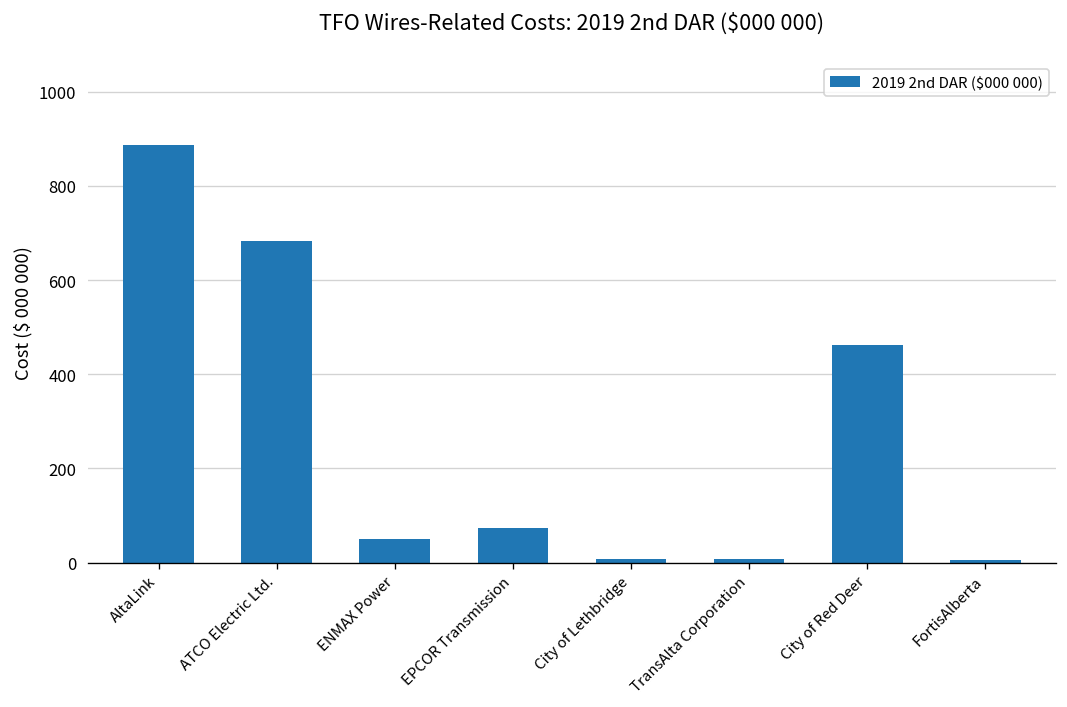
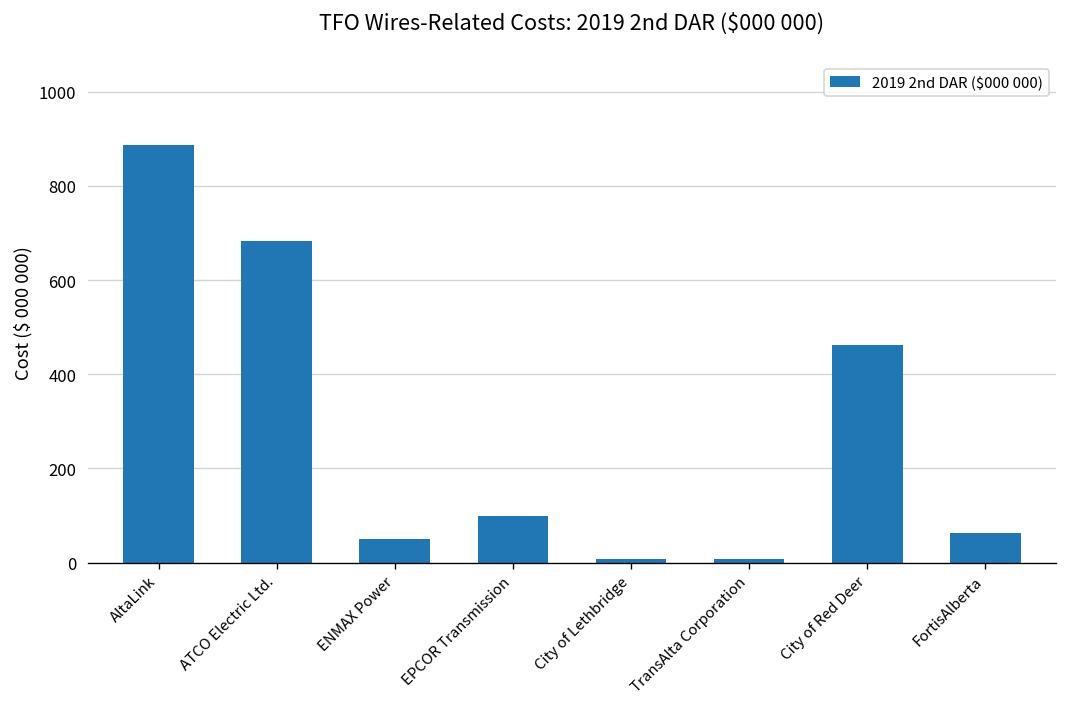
  {
    "AltaLink": 890,
    "ATCO Electric Ltd.": 680,
    "ENMAX Power": 50,
-   "EPCOR Transmission": 70,
+   "EPCOR Transmission": 100,
    "City of Lethbridge": 10,
    "TransAlta Corporation": 10,
    "City of Red Deer": 460,
-   "FortisAlberta": 0
+   "FortisAlberta": 60
  }
